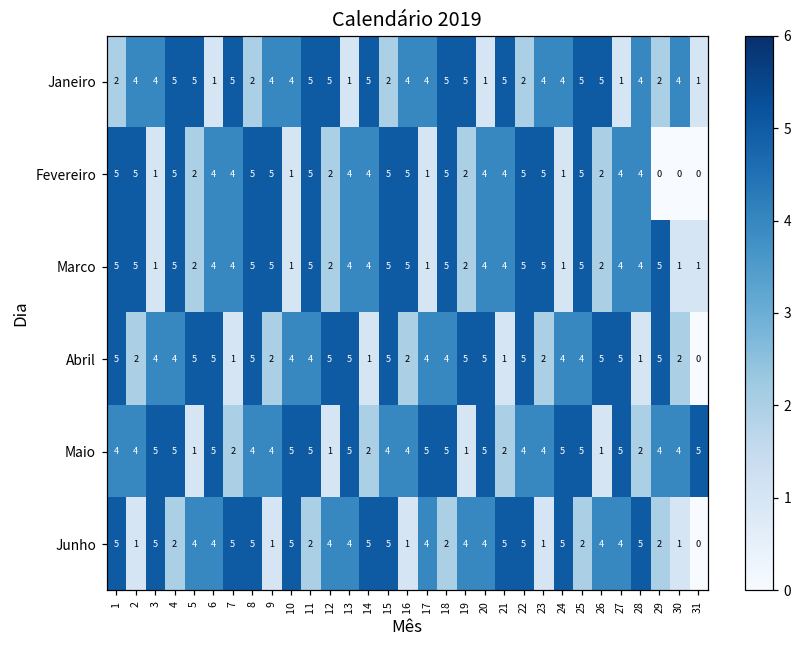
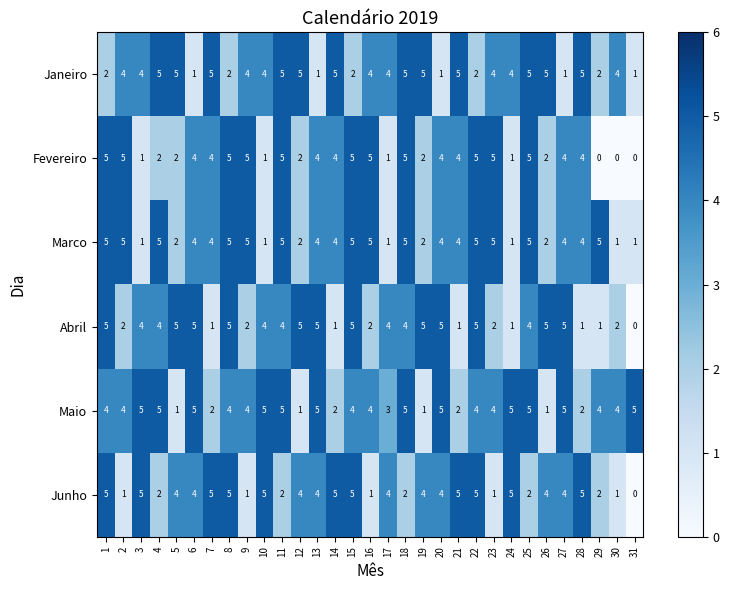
  {
    "Janeiro": {
      "1": 2,
      "2": 4,
      "3": 4,
      "4": 5,
      "5": 5,
      "6": 1,
      "7": 5,
      "8": 2,
      "9": 4,
      "10": 4,
      "11": 5,
      "12": 5,
      "13": 1,
      "14": 5,
      "15": 2,
      "16": 4,
      "17": 4,
      "18": 5,
      "19": 5,
      "20": 1,
      "21": 5,
      "22": 2,
      "23": 4,
      "24": 4,
      "25": 5,
      "26": 5,
      "27": 1,
-     "28": 4,
+     "28": 5,
      "29": 2,
      "30": 4,
      "31": 1
    },
    "Fevereiro": {
      "1": 5,
      "2": 5,
      "3": 1,
-     "4": 5,
+     "4": 2,
      "5": 2,
      "6": 4,
      "7": 4,
      "8": 5,
      "9": 5,
      "10": 1,
      "11": 5,
      "12": 2,
      "13": 4,
      "14": 4,
      "15": 5,
      "16": 5,
      "17": 1,
      "18": 5,
      "19": 2,
      "20": 4,
      "21": 4,
      "22": 5,
      "23": 5,
      "24": 1,
      "25": 5,
      "26": 2,
      "27": 4,
      "28": 4,
      "29": 0,
      "30": 0,
      "31": 0
    },
    "Marco": {
      "1": 5,
      "2": 5,
      "3": 1,
      "4": 5,
      "5": 2,
      "6": 4,
      "7": 4,
      "8": 5,
      "9": 5,
      "10": 1,
      "11": 5,
      "12": 2,
      "13": 4,
      "14": 4,
      "15": 5,
      "16": 5,
      "17": 1,
      "18": 5,
      "19": 2,
      "20": 4,
      "21": 4,
      "22": 5,
      "23": 5,
      "24": 1,
      "25": 5,
      "26": 2,
      "27": 4,
      "28": 4,
      "29": 5,
      "30": 1,
      "31": 1
    },
    "Abril": {
      "1": 5,
      "2": 2,
      "3": 4,
      "4": 4,
      "5": 5,
      "6": 5,
      "7": 1,
      "8": 5,
      "9": 2,
      "10": 4,
      "11": 4,
      "12": 5,
      "13": 5,
      "14": 1,
      "15": 5,
      "16": 2,
      "17": 4,
      "18": 4,
      "19": 5,
      "20": 5,
      "21": 1,
      "22": 5,
      "23": 2,
-     "24": 4,
+     "24": 1,
      "25": 4,
      "26": 5,
      "27": 5,
      "28": 1,
-     "29": 5,
+     "29": 1,
      "30": 2,
      "31": 0
    },
    "Maio": {
      "1": 4,
      "2": 4,
      "3": 5,
      "4": 5,
      "5": 1,
      "6": 5,
      "7": 2,
      "8": 4,
      "9": 4,
      "10": 5,
      "11": 5,
      "12": 1,
      "13": 5,
      "14": 2,
      "15": 4,
      "16": 4,
-     "17": 5,
+     "17": 3,
      "18": 5,
      "19": 1,
      "20": 5,
      "21": 2,
      "22": 4,
      "23": 4,
      "24": 5,
      "25": 5,
      "26": 1,
      "27": 5,
      "28": 2,
      "29": 4,
      "30": 4,
      "31": 5
    },
    "Junho": {
      "1": 5,
      "2": 1,
      "3": 5,
      "4": 2,
      "5": 4,
      "6": 4,
      "7": 5,
      "8": 5,
      "9": 1,
      "10": 5,
      "11": 2,
      "12": 4,
      "13": 4,
      "14": 5,
      "15": 5,
      "16": 1,
      "17": 4,
      "18": 2,
      "19": 4,
      "20": 4,
      "21": 5,
      "22": 5,
      "23": 1,
      "24": 5,
      "25": 2,
      "26": 4,
      "27": 4,
      "28": 5,
      "29": 2,
      "30": 1,
      "31": 0
    }
  }
